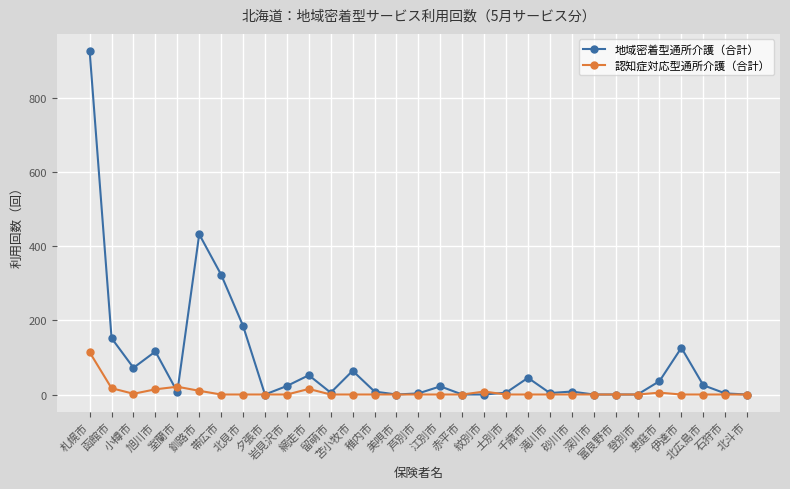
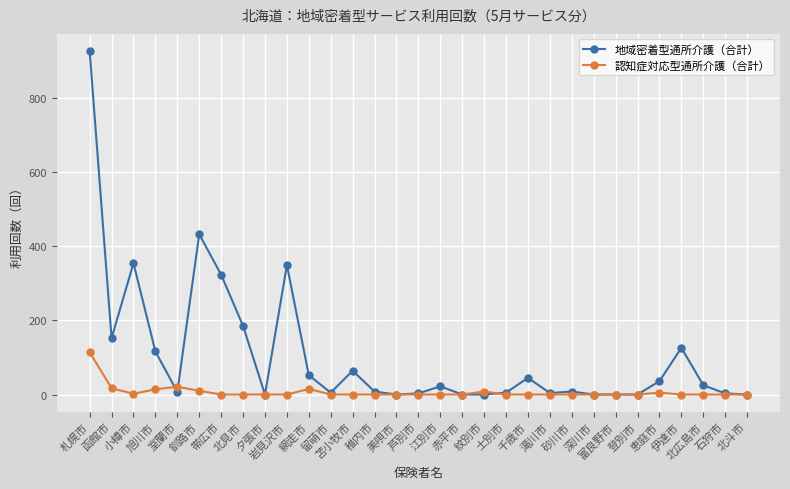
  {
    "地域密着型通所介護（合計）": {
      "札幌市": 930,
      "函館市": 150,
-     "小樽市": 70,
+     "小樽市": 350,
      "旭川市": 120,
      "室蘭市": 10,
      "釧路市": 430,
      "帯広市": 320,
      "北見市": 190,
-     "岩見沢市": 20,
+     "岩見沢市": 350,
      "網走市": 50,
      "苫小牧市": 60,
      "稚内市": 10,
      "江別市": 20,
      "紋別市": 0,
      "千歳市": 50,
      "砂川市": 10,
      "恵庭市": 40,
      "伊達市": 130,
      "北広島市": 30
    },
    "認知症対応型通所介護（合計）": {
      "札幌市": 110,
      "函館市": 20,
      "小樽市": 0,
      "旭川市": 10,
      "室蘭市": 20,
      "釧路市": 10,
      "帯広市": 0,
      "北見市": 0,
      "岩見沢市": 0,
      "網走市": 20,
      "苫小牧市": 0,
      "稚内市": 0,
      "江別市": 0,
      "紋別市": 10,
      "千歳市": 0,
      "砂川市": 0,
      "恵庭市": 10,
      "伊達市": 0,
      "北広島市": 0
    }
  }
